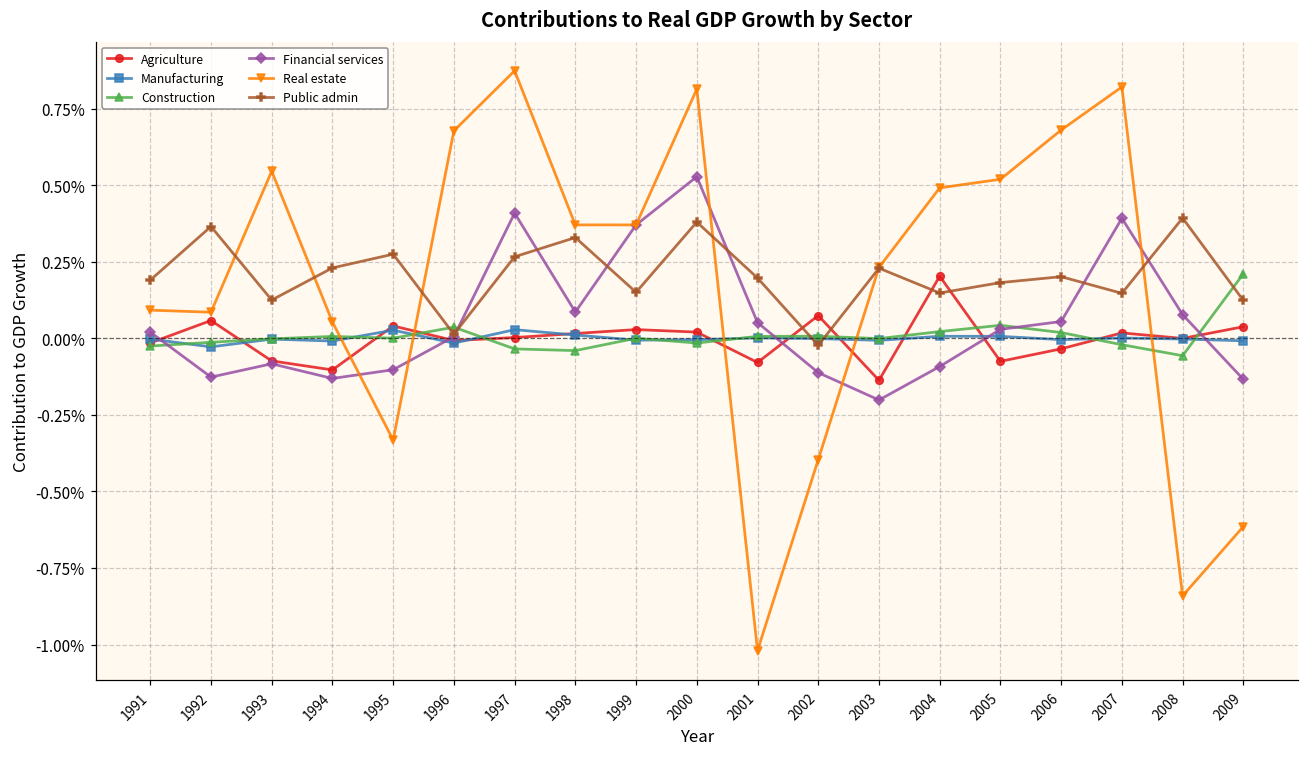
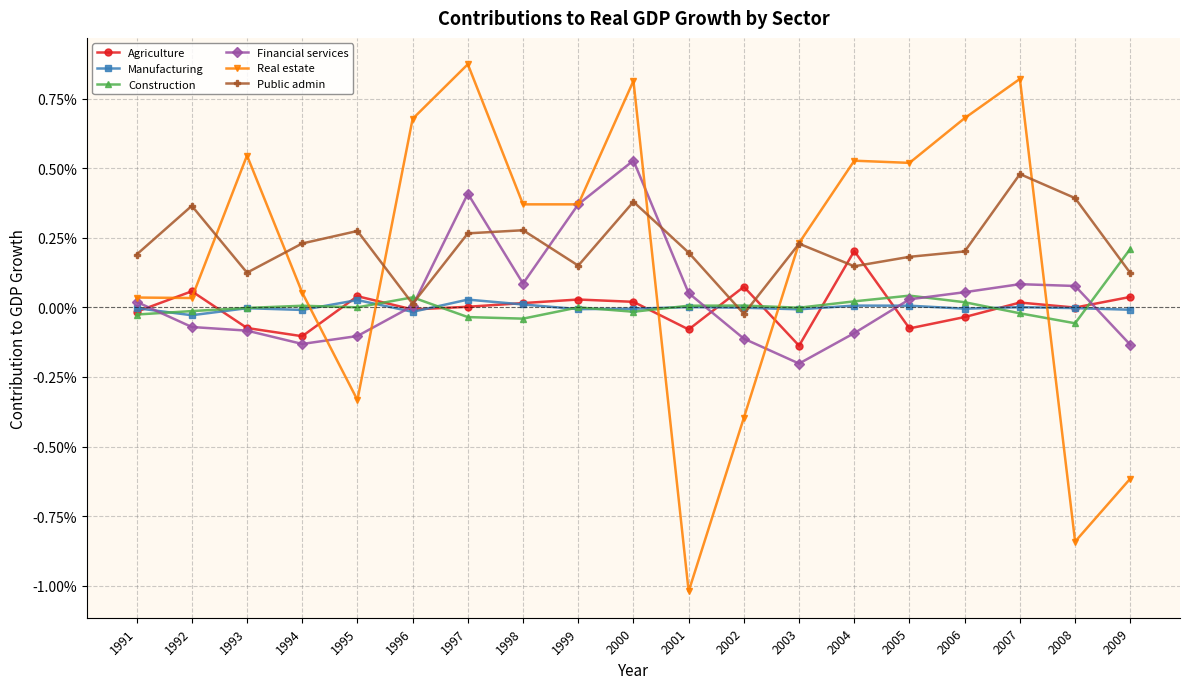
  {
    "Agriculture": {
      "1991": "-0.02%",
      "1992": "0.06%",
      "1993": "-0.07%",
      "1994": "-0.10%",
      "1995": "0.04%",
      "1997": "0.00%",
      "1999": "0.03%",
      "2000": "0.02%",
      "2001": "-0.08%",
      "2002": "0.07%",
      "2003": "-0.14%",
      "2004": "0.20%",
      "2005": "-0.08%",
      "2006": "-0.03%",
      "2007": "0.02%",
      "2009": "0.04%"
    },
    "Manufacturing": {
      "1991": "0.00%",
      "1992": "-0.03%",
      "1994": "-0.01%",
      "1995": "0.03%",
      "1997": "0.03%",
      "2000": "0.00%",
      "2004": "0.01%",
      "2005": "0.01%",
      "2006": "0.00%",
      "2007": "0.00%",
      "2009": "-0.01%"
    },
    "Construction": {
      "1991": "-0.03%",
      "1992": "-0.01%",
      "1994": "0.01%",
      "1995": "0.00%",
      "1996": "0.04%",
      "1997": "-0.03%",
      "1998": "-0.04%",
      "2000": "-0.02%",
      "2004": "0.02%",
      "2005": "0.04%",
      "2006": "0.02%",
      "2007": "-0.02%",
      "2008": "-0.06%",
      "2009": "0.21%"
    },
    "Financial services": {
      "1991": "0.02%",
-     "1992": "-0.13%",
+     "1992": "-0.07%",
      "1993": "-0.08%",
      "1994": "-0.13%",
      "1995": "-0.10%",
      "1997": "0.41%",
      "1998": "0.09%",
      "2000": "0.53%",
      "2001": "0.05%",
      "2002": "-0.11%",
      "2003": "-0.20%",
      "2004": "-0.09%",
      "2005": "0.03%",
      "2006": "0.05%",
-     "2007": "0.39%",
+     "2007": "0.08%",
      "2008": "0.08%",
      "2009": "-0.13%"
    },
    "Real estate": {
-     "1991": "0.09%",
-     "1992": "0.08%",
+     "1991": "0.04%",
+     "1992": "0.03%",
      "1993": "0.55%",
      "1994": "0.05%",
      "1995": "-0.33%",
      "1996": "0.68%",
      "1997": "0.87%",
      "1998": "0.37%",
      "2000": "0.81%",
      "2001": "-1.02%",
      "2002": "-0.40%",
-     "2004": "0.49%",
+     "2004": "0.53%",
      "2005": "0.52%",
      "2006": "0.68%",
      "2007": "0.82%",
      "2008": "-0.84%",
      "2009": "-0.61%"
    },
    "Public admin": {
      "1991": "0.19%",
      "1992": "0.36%",
      "1993": "0.12%",
      "1994": "0.23%",
      "1995": "0.27%",
      "1997": "0.27%",
-     "1998": "0.33%",
+     "1998": "0.28%",
      "1999": "0.15%",
      "2000": "0.38%",
      "2001": "0.20%",
      "2002": "-0.02%",
      "2004": "0.15%",
      "2005": "0.18%",
      "2006": "0.20%",
-     "2007": "0.15%",
+     "2007": "0.48%",
      "2008": "0.39%",
      "2009": "0.12%"
    }
  }
